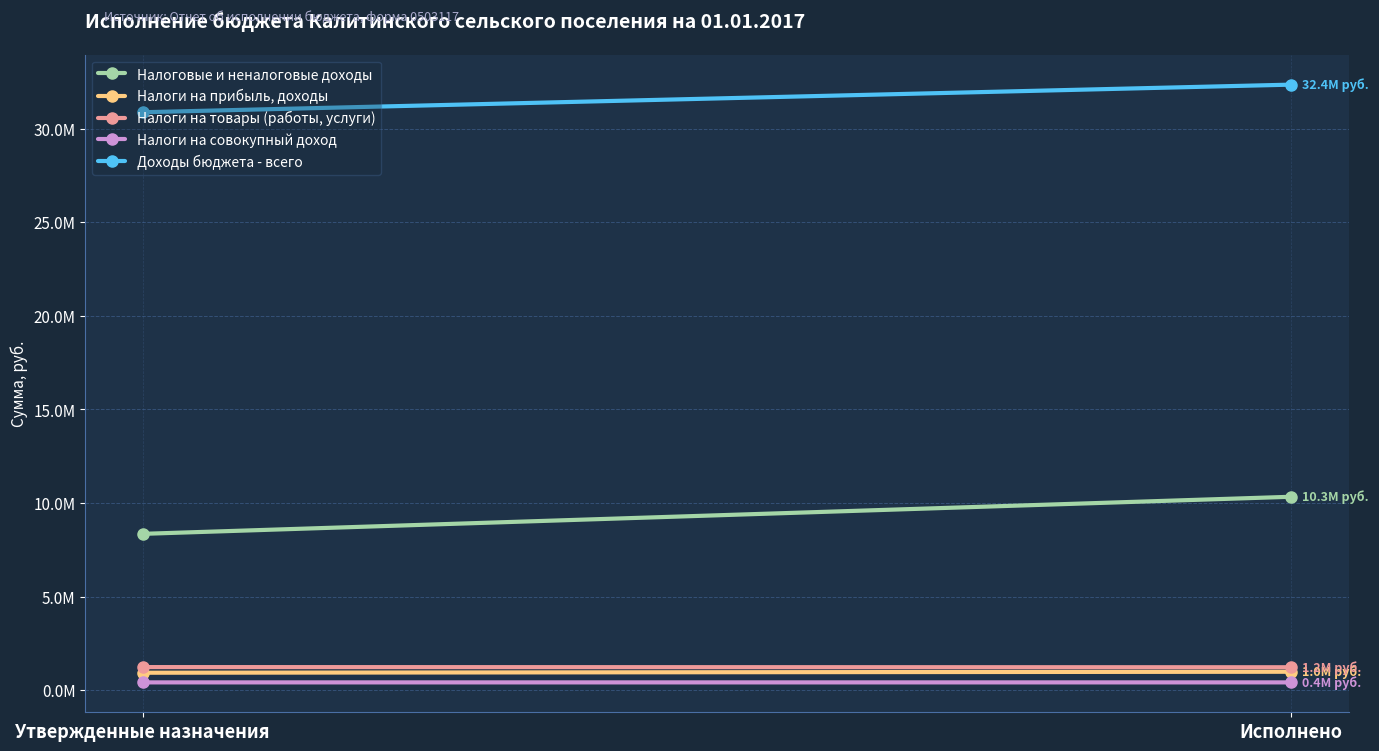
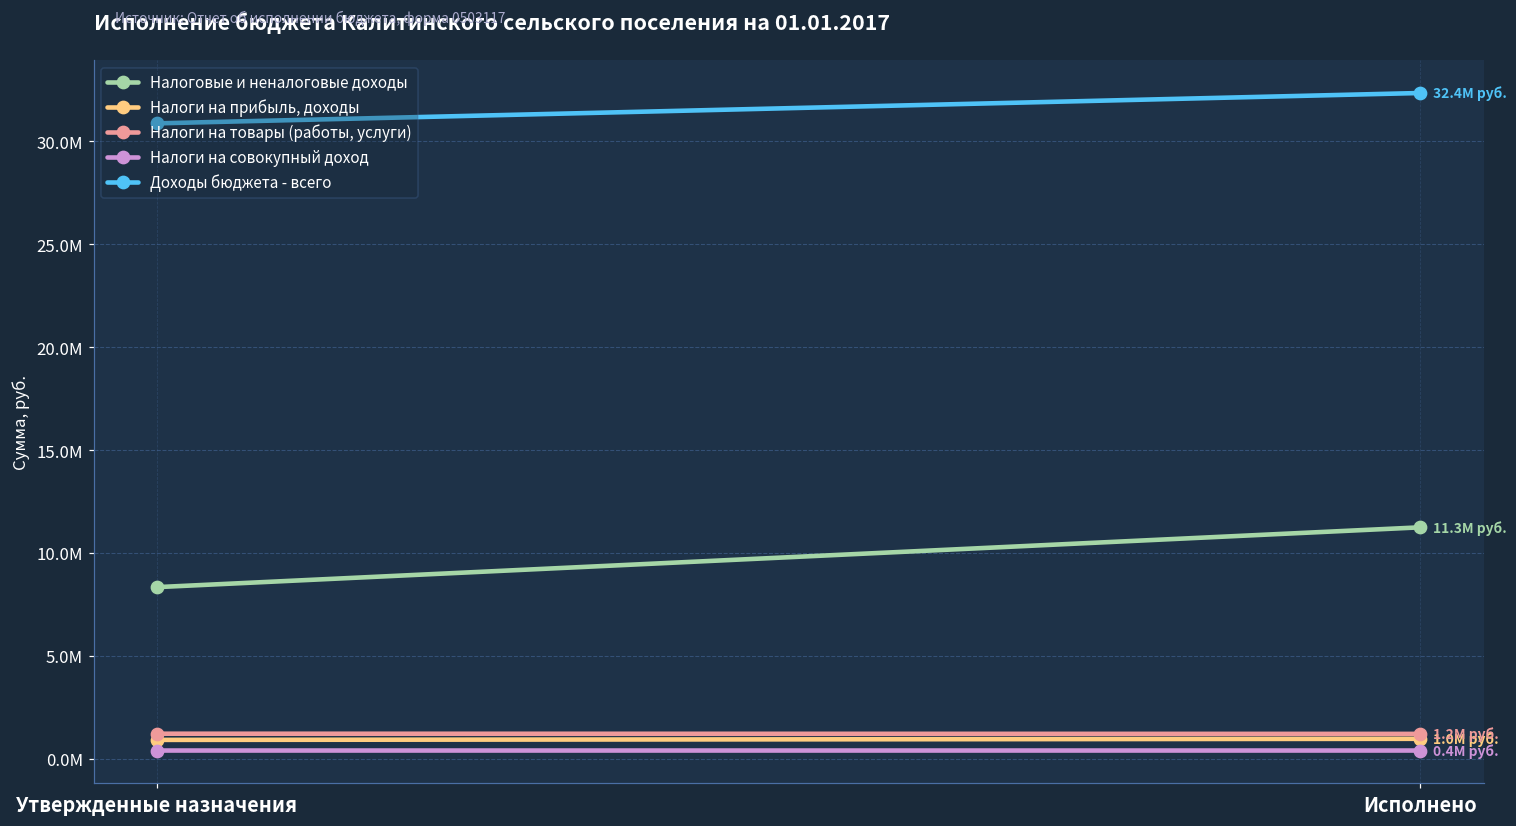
  {
    "Налоговые и неналоговые доходы": {
-     "Исполнено": "10.3M"
+     "Исполнено": "11.3M"
    },
    "Налоги на совокупный доход": {
      "Утвержденные назначения": "400000"
    },
    "Доходы бюджета - всего": {
      "Исполнено": "32.4M"
    }
  }
